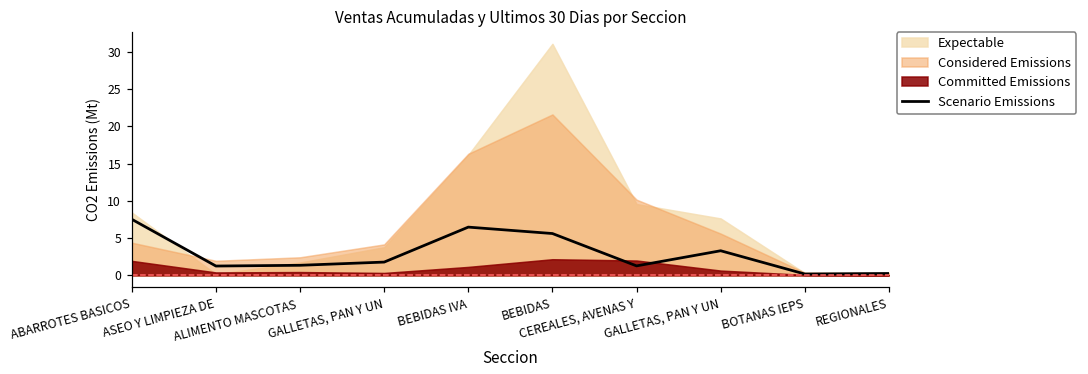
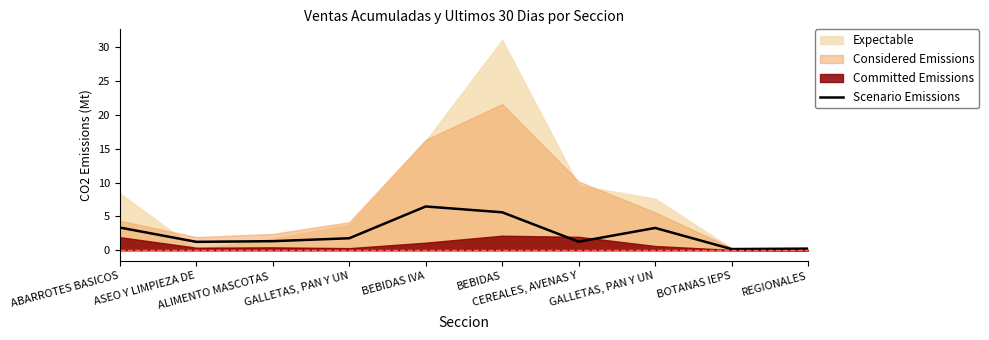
  {
    "Scenario Emissions": {
-     "ABARROTES BASICOS": 8,
+     "ABARROTES BASICOS": 3,
      "ASEO Y LIMPIEZA DE": 1,
      "BEBIDAS IVA": 6,
      "BEBIDAS": 6,
      "CEREALES, AVENAS Y": 1
    },
    "Committed Emissions": {
      "ABARROTES BASICOS": 2,
      "ALIMENTO MASCOTAS": 0,
      "BEBIDAS IVA": 1,
      "BEBIDAS": 2,
      "CEREALES, AVENAS Y": 2
    }
  }
